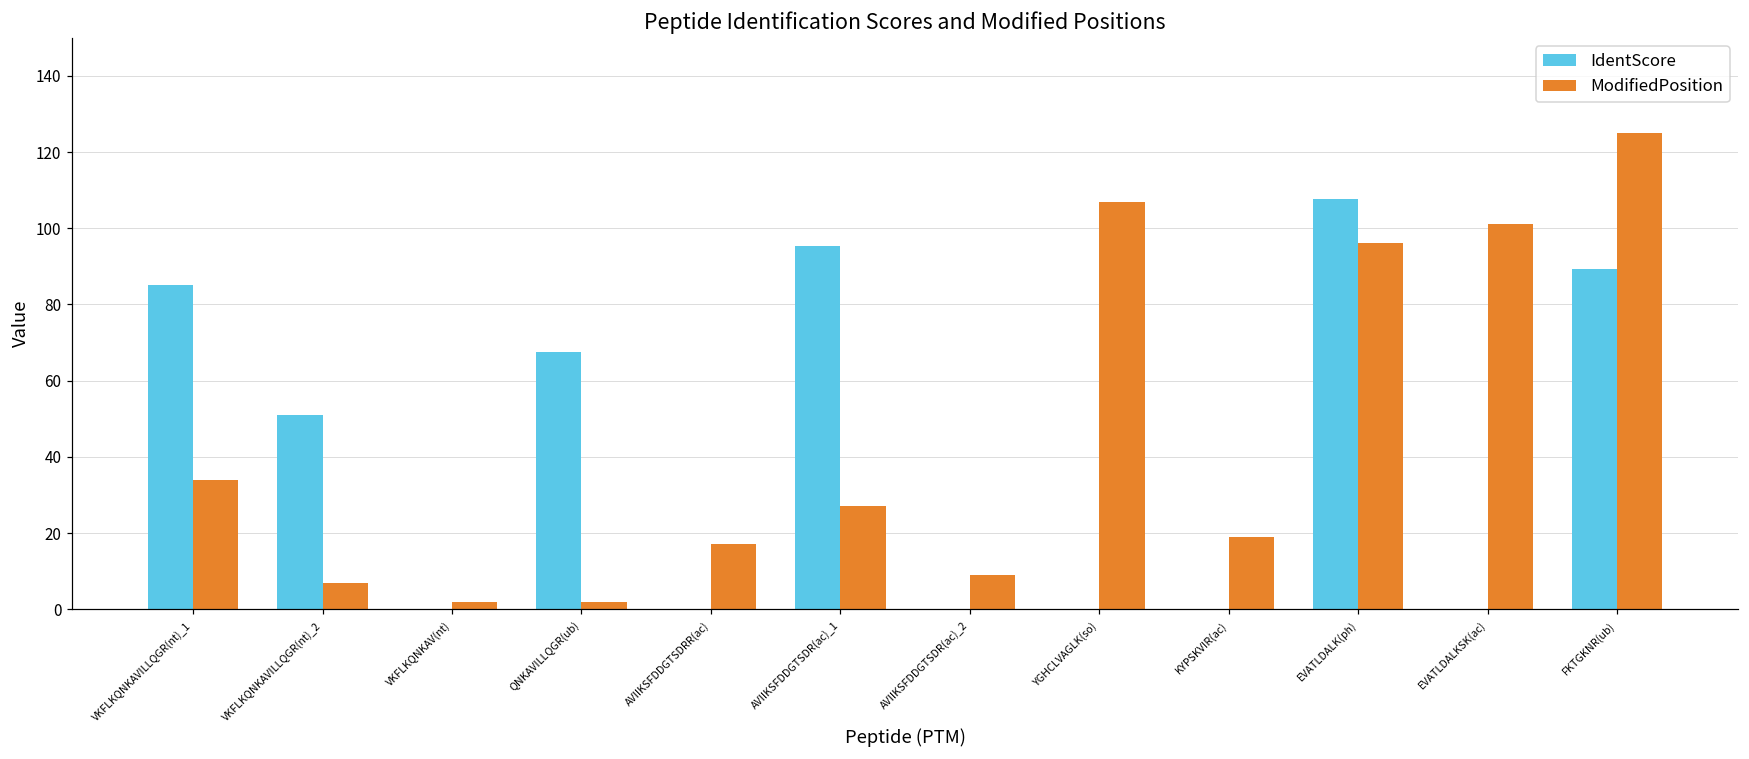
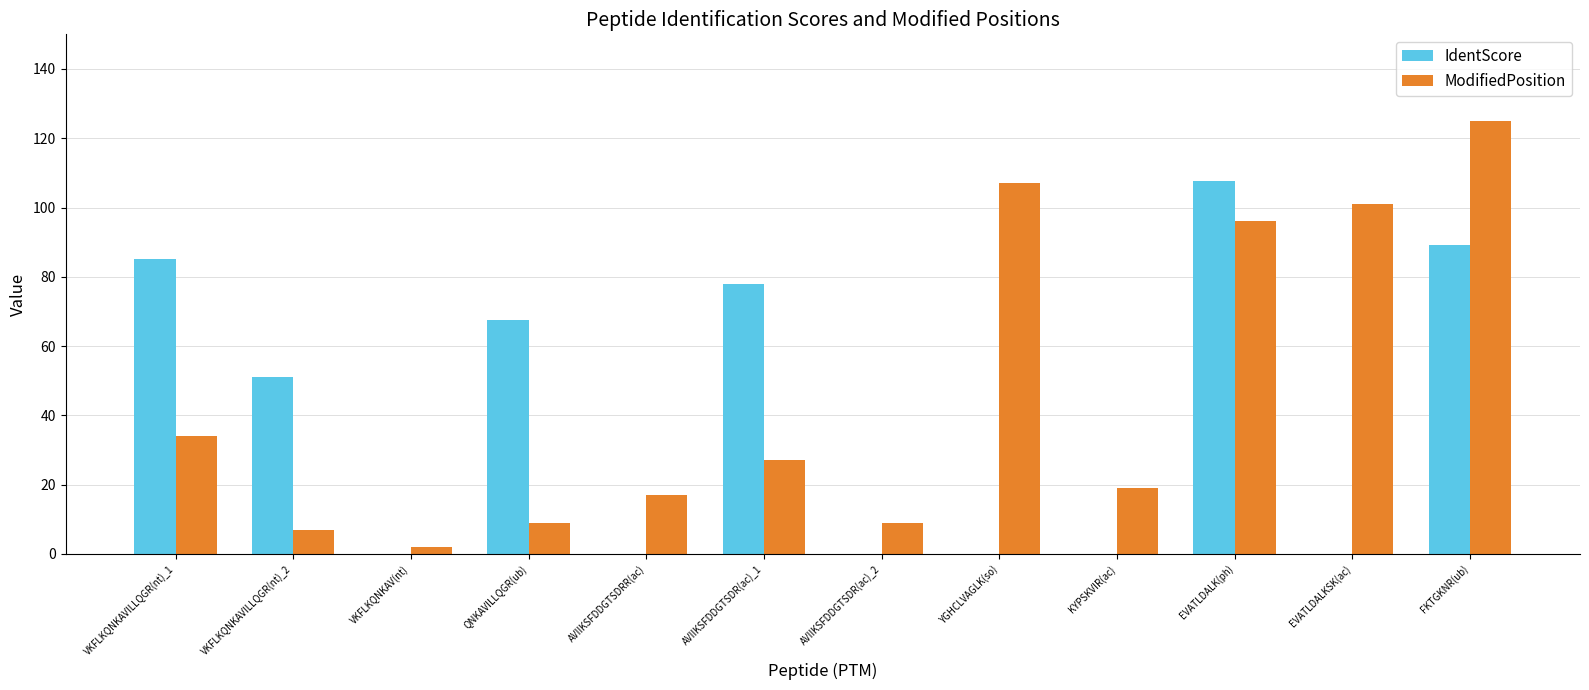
  {
    "IdentScore": {
      "VKFLKQNKAVILLQGR(nt)_1": 85,
      "VKFLKQNKAVILLQGR(nt)_2": 51,
      "VKFLKQNKAV(nt)": 0,
      "QNKAVILLQGR(ub)": 68,
      "AVIIKSFDDGTSDRR(ac)": 0,
-     "AVIIKSFDDGTSDR(ac)_1": 95,
+     "AVIIKSFDDGTSDR(ac)_1": 78,
      "AVIIKSFDDGTSDR(ac)_2": 0,
      "YGHCLVAGLK(so)": 0,
      "KYPSKVIR(ac)": 0,
      "EVATLDALK(ph)": 108,
      "EVATLDALKSK(ac)": 0,
      "FKTGKNR(ub)": 89
    },
    "ModifiedPosition": {
      "VKFLKQNKAVILLQGR(nt)_1": 34,
      "VKFLKQNKAVILLQGR(nt)_2": 7,
      "VKFLKQNKAV(nt)": 2,
-     "QNKAVILLQGR(ub)": 2,
+     "QNKAVILLQGR(ub)": 9,
      "AVIIKSFDDGTSDRR(ac)": 17,
      "AVIIKSFDDGTSDR(ac)_1": 27,
      "AVIIKSFDDGTSDR(ac)_2": 9,
      "YGHCLVAGLK(so)": 107,
      "KYPSKVIR(ac)": 19,
      "EVATLDALK(ph)": 96,
      "EVATLDALKSK(ac)": 101,
      "FKTGKNR(ub)": 125
    }
  }
